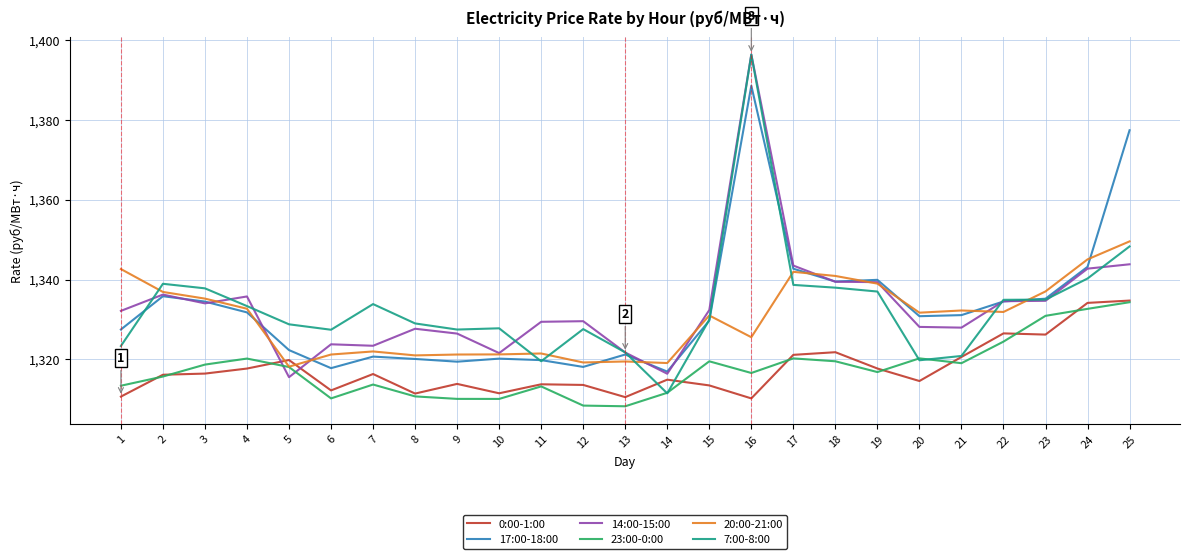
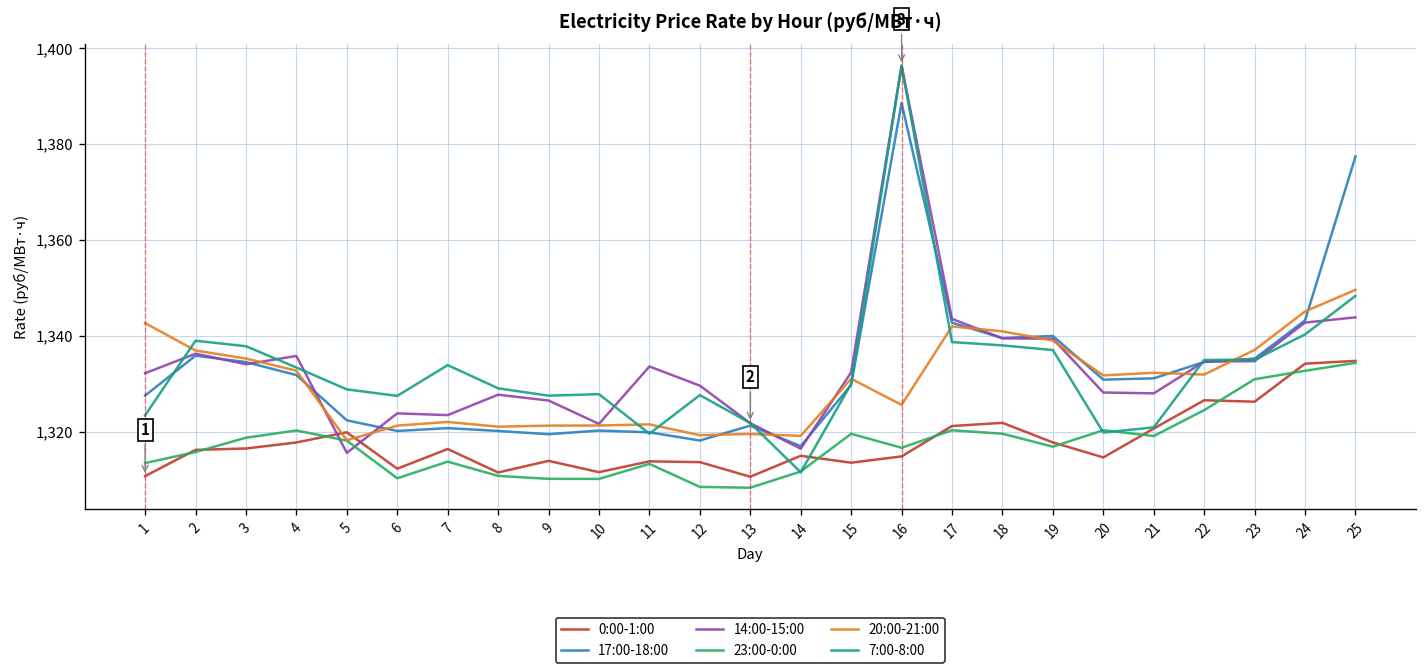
  {
    "0:00-1:00": {
      "1": "1,311",
      "3": "1,316",
      "4": "1,318",
      "5": "1,320",
      "6": "1,312",
      "7": "1,316",
      "8": "1,311",
      "9": "1,314",
      "10": "1,312",
      "12": "1,314",
      "13": "1,311",
      "14": "1,315",
      "15": "1,314",
-     "16": "1,310",
+     "16": "1,315",
      "17": "1,321",
      "18": "1,322",
      "19": "1,318",
      "20": "1,315",
      "22": "1,327",
      "23": "1,326",
      "24": "1,334"
    },
    "17:00-18:00": {
      "1": "1,327",
      "4": "1,332",
      "5": "1,322",
-     "6": "1,318",
+     "6": "1,320",
      "7": "1,321",
      "8": "1,320",
      "9": "1,319",
      "10": "1,320",
      "12": "1,318",
      "16": "1,388",
      "17": "1,343",
      "20": "1,331",
      "21": "1,331",
      "25": "1,377"
    },
    "14:00-15:00": {
      "1": "1,332",
      "4": "1,336",
      "5": "1,316",
      "6": "1,324",
      "7": "1,323",
      "8": "1,328",
      "9": "1,326",
-     "11": "1,329",
+     "11": "1,334",
      "12": "1,330",
      "15": "1,332",
      "17": "1,343",
      "20": "1,328",
      "21": "1,328",
      "25": "1,344"
    },
    "20:00-21:00": {
      "1": "1,343",
      "2": "1,337",
      "3": "1,335",
      "4": "1,333",
      "6": "1,321",
      "7": "1,322",
      "8": "1,321",
      "9": "1,321",
      "11": "1,321",
      "12": "1,319",
      "13": "1,319",
      "14": "1,319",
      "15": "1,331",
      "16": "1,326",
      "17": "1,342",
      "18": "1,341",
      "20": "1,332",
      "21": "1,332",
      "22": "1,332",
      "23": "1,337",
      "24": "1,345",
      "25": "1,350"
    }
  }
